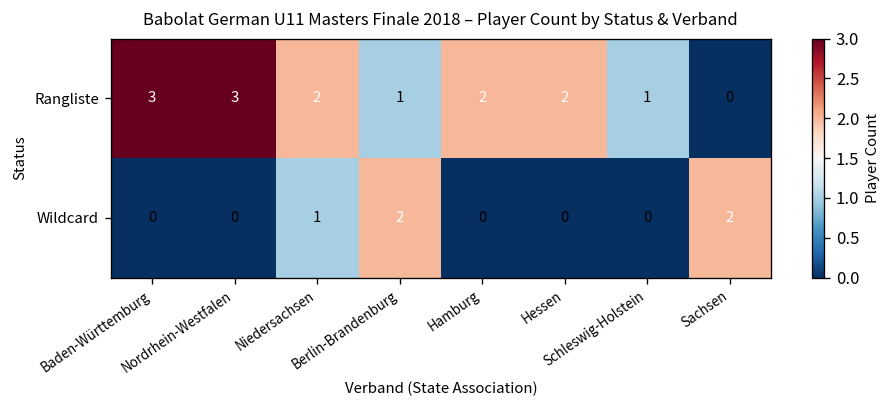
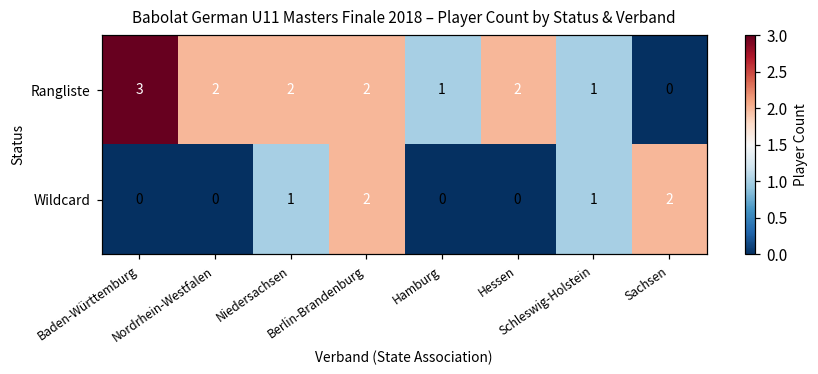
  {
    "Rangliste": {
      "Baden-Württemburg": 3,
-     "Nordrhein-Westfalen": 3,
+     "Nordrhein-Westfalen": 2,
      "Niedersachsen": 2,
-     "Berlin-Brandenburg": 1,
-     "Hamburg": 2,
+     "Berlin-Brandenburg": 2,
+     "Hamburg": 1,
      "Hessen": 2,
      "Schleswig-Holstein": 1,
      "Sachsen": 0
    },
    "Wildcard": {
      "Baden-Württemburg": 0,
      "Nordrhein-Westfalen": 0,
      "Niedersachsen": 1,
      "Berlin-Brandenburg": 2,
      "Hamburg": 0,
      "Hessen": 0,
-     "Schleswig-Holstein": 0,
+     "Schleswig-Holstein": 1,
      "Sachsen": 2
    }
  }
